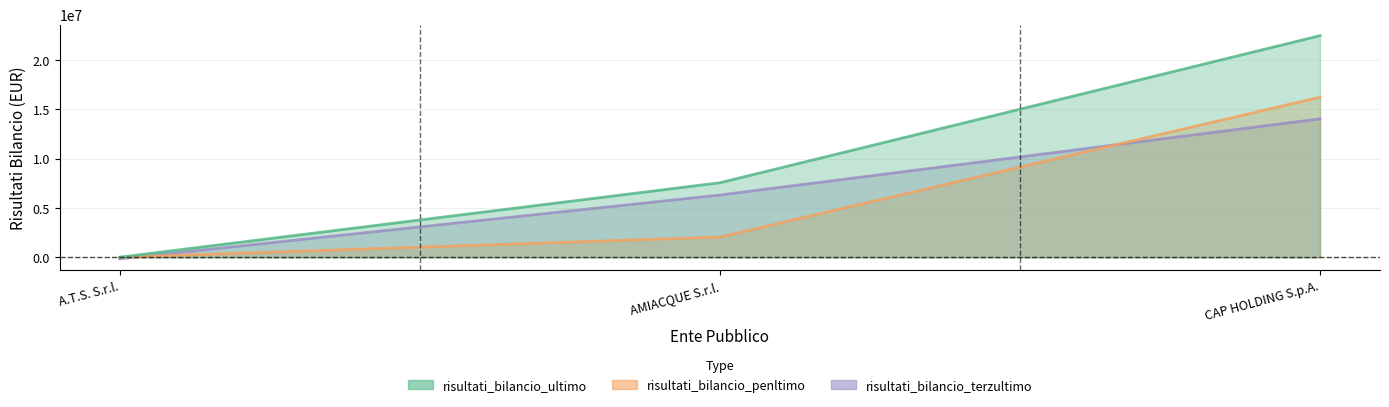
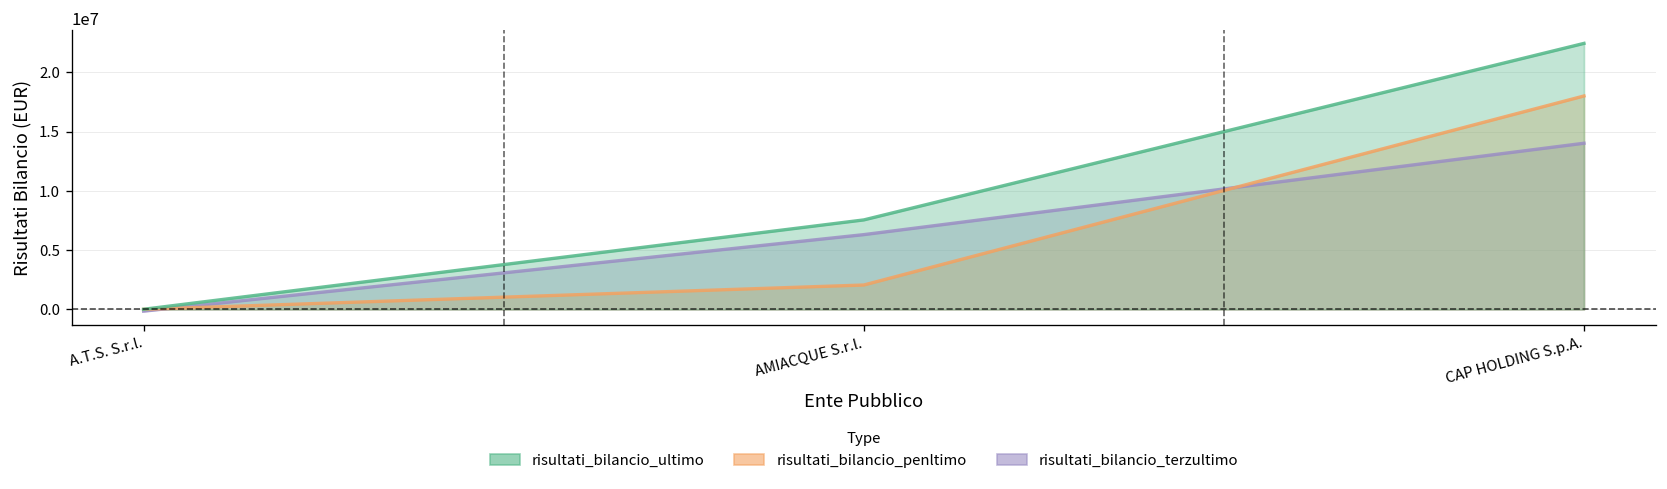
  {
    "risultati_bilancio_penltimo": {
      "AMIACQUE S.r.l.": 2000000,
-     "CAP HOLDING S.p.A.": 16000000
+     "CAP HOLDING S.p.A.": 18000000
    }
  }
